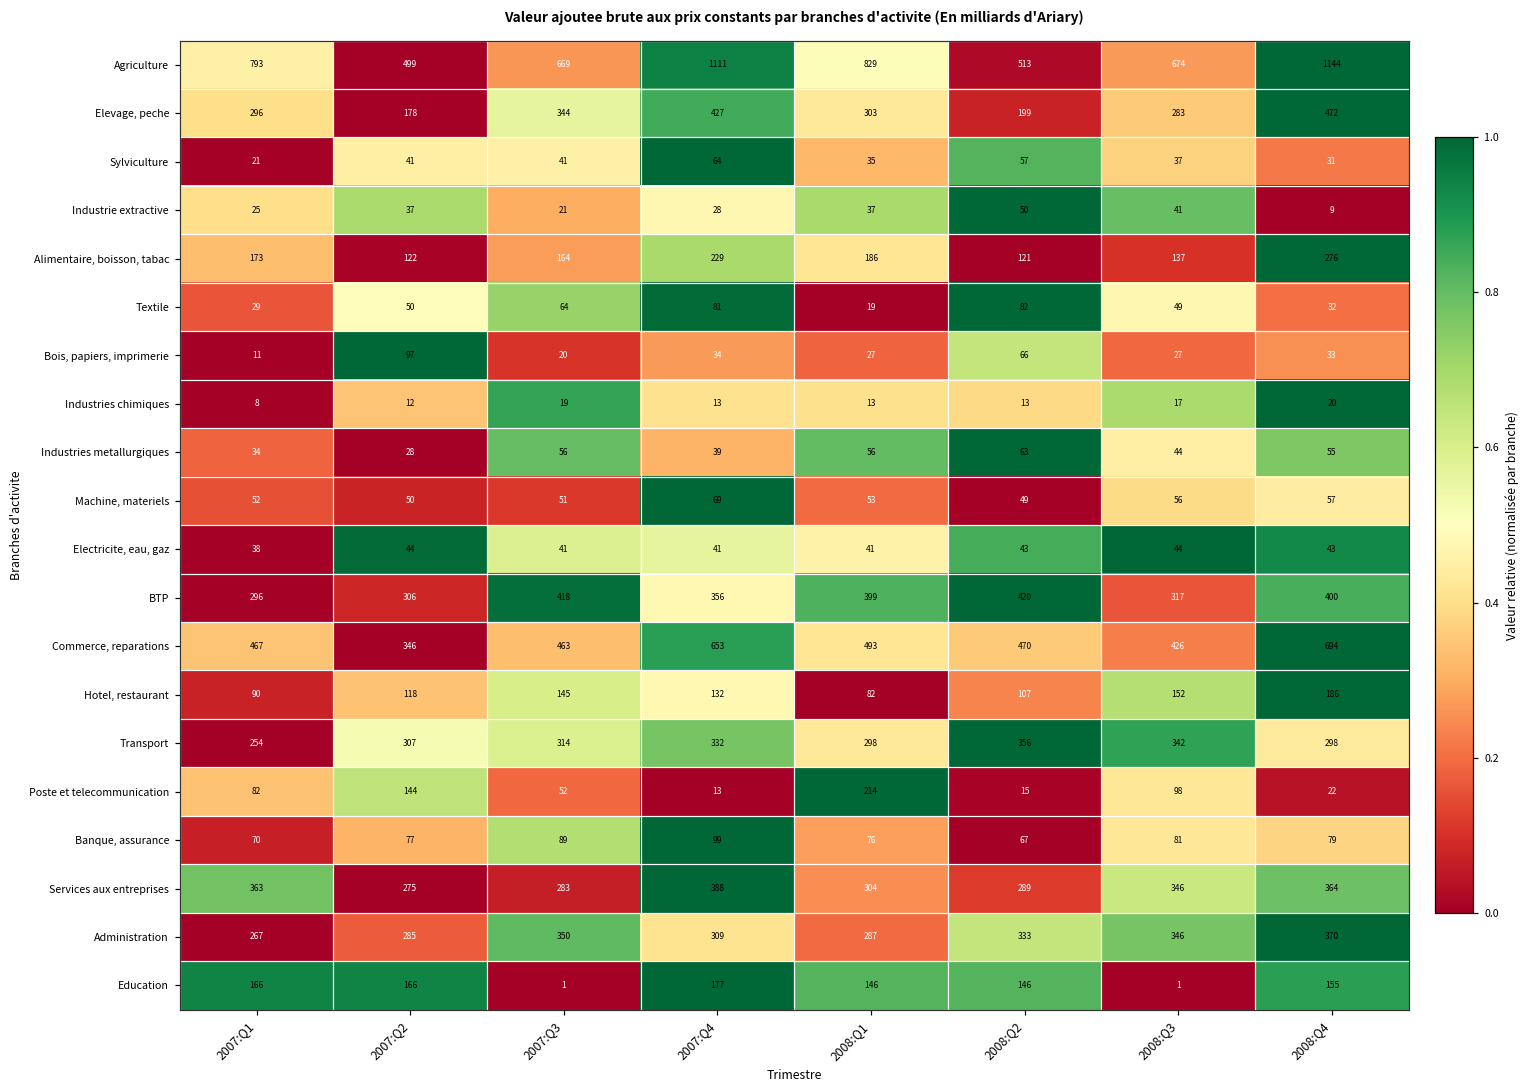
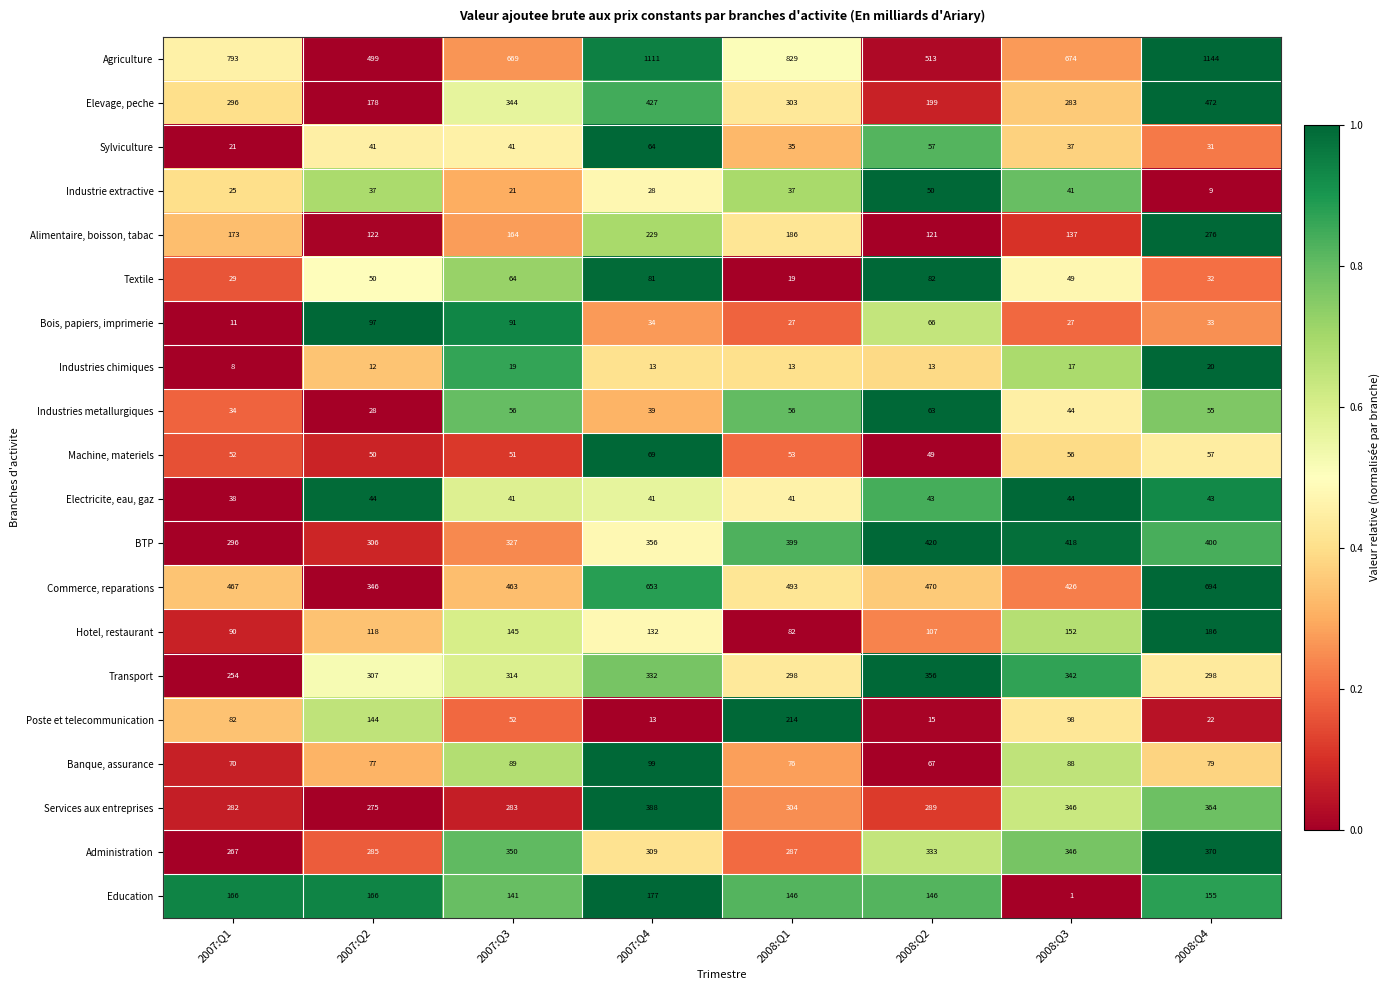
  {
    "Agriculture": {
      "2007:Q1": 793,
      "2007:Q2": 499,
      "2007:Q3": 669,
      "2007:Q4": 1111,
      "2008:Q1": 829,
      "2008:Q2": 513,
      "2008:Q3": 674,
      "2008:Q4": 1144
    },
    "Elevage, peche": {
      "2007:Q1": 296,
      "2007:Q2": 178,
      "2007:Q3": 344,
      "2007:Q4": 427,
      "2008:Q1": 303,
      "2008:Q2": 199,
      "2008:Q3": 283,
      "2008:Q4": 472
    },
    "Sylviculture": {
      "2007:Q1": 21,
      "2007:Q2": 41,
      "2007:Q3": 41,
      "2007:Q4": 64,
      "2008:Q1": 35,
      "2008:Q2": 57,
      "2008:Q3": 37,
      "2008:Q4": 31
    },
    "Industrie extractive": {
      "2007:Q1": 25,
      "2007:Q2": 37,
      "2007:Q3": 21,
      "2007:Q4": 28,
      "2008:Q1": 37,
      "2008:Q2": 50,
      "2008:Q3": 41,
      "2008:Q4": 9
    },
    "Alimentaire, boisson, tabac": {
      "2007:Q1": 173,
      "2007:Q2": 122,
      "2007:Q3": 164,
      "2007:Q4": 229,
      "2008:Q1": 186,
      "2008:Q2": 121,
      "2008:Q3": 137,
      "2008:Q4": 276
    },
    "Textile": {
      "2007:Q1": 29,
      "2007:Q2": 50,
      "2007:Q3": 64,
      "2007:Q4": 81,
      "2008:Q1": 19,
      "2008:Q2": 82,
      "2008:Q3": 49,
      "2008:Q4": 32
    },
    "Bois, papiers, imprimerie": {
      "2007:Q1": 11,
      "2007:Q2": 97,
-     "2007:Q3": 20,
+     "2007:Q3": 91,
      "2007:Q4": 34,
      "2008:Q1": 27,
      "2008:Q2": 66,
      "2008:Q3": 27,
      "2008:Q4": 33
    },
    "Industries chimiques": {
      "2007:Q1": 8,
      "2007:Q2": 12,
      "2007:Q3": 19,
      "2007:Q4": 13,
      "2008:Q1": 13,
      "2008:Q2": 13,
      "2008:Q3": 17,
      "2008:Q4": 20
    },
    "Industries metallurgiques": {
      "2007:Q1": 34,
      "2007:Q2": 28,
      "2007:Q3": 56,
      "2007:Q4": 39,
      "2008:Q1": 56,
      "2008:Q2": 63,
      "2008:Q3": 44,
      "2008:Q4": 55
    },
    "Machine, materiels": {
      "2007:Q1": 52,
      "2007:Q2": 50,
      "2007:Q3": 51,
      "2007:Q4": 69,
      "2008:Q1": 53,
      "2008:Q2": 49,
      "2008:Q3": 56,
      "2008:Q4": 57
    },
    "Electricite, eau, gaz": {
      "2007:Q1": 38,
      "2007:Q2": 44,
      "2007:Q3": 41,
      "2007:Q4": 41,
      "2008:Q1": 41,
      "2008:Q2": 43,
      "2008:Q3": 44,
      "2008:Q4": 43
    },
    "BTP": {
      "2007:Q1": 296,
      "2007:Q2": 306,
-     "2007:Q3": 418,
+     "2007:Q3": 327,
      "2007:Q4": 356,
      "2008:Q1": 399,
      "2008:Q2": 420,
-     "2008:Q3": 317,
+     "2008:Q3": 418,
      "2008:Q4": 400
    },
    "Commerce, reparations": {
      "2007:Q1": 467,
      "2007:Q2": 346,
      "2007:Q3": 463,
      "2007:Q4": 653,
      "2008:Q1": 493,
      "2008:Q2": 470,
      "2008:Q3": 426,
      "2008:Q4": 694
    },
    "Hotel, restaurant": {
      "2007:Q1": 90,
      "2007:Q2": 118,
      "2007:Q3": 145,
      "2007:Q4": 132,
      "2008:Q1": 82,
      "2008:Q2": 107,
      "2008:Q3": 152,
      "2008:Q4": 186
    },
    "Transport": {
      "2007:Q1": 254,
      "2007:Q2": 307,
      "2007:Q3": 314,
      "2007:Q4": 332,
      "2008:Q1": 298,
      "2008:Q2": 356,
      "2008:Q3": 342,
      "2008:Q4": 298
    },
    "Poste et telecommunication": {
      "2007:Q1": 82,
      "2007:Q2": 144,
      "2007:Q3": 52,
      "2007:Q4": 13,
      "2008:Q1": 214,
      "2008:Q2": 15,
      "2008:Q3": 98,
      "2008:Q4": 22
    },
    "Banque, assurance": {
      "2007:Q1": 70,
      "2007:Q2": 77,
      "2007:Q3": 89,
      "2007:Q4": 99,
      "2008:Q1": 76,
      "2008:Q2": 67,
-     "2008:Q3": 81,
+     "2008:Q3": 88,
      "2008:Q4": 79
    },
    "Services aux entreprises": {
-     "2007:Q1": 363,
+     "2007:Q1": 282,
      "2007:Q2": 275,
      "2007:Q3": 283,
      "2007:Q4": 388,
      "2008:Q1": 304,
      "2008:Q2": 289,
      "2008:Q3": 346,
      "2008:Q4": 364
    },
    "Administration": {
      "2007:Q1": 267,
      "2007:Q2": 285,
      "2007:Q3": 350,
      "2007:Q4": 309,
      "2008:Q1": 287,
      "2008:Q2": 333,
      "2008:Q3": 346,
      "2008:Q4": 370
    },
    "Education": {
      "2007:Q1": 166,
      "2007:Q2": 166,
-     "2007:Q3": 1,
+     "2007:Q3": 141,
      "2007:Q4": 177,
      "2008:Q1": 146,
      "2008:Q2": 146,
      "2008:Q3": 1,
      "2008:Q4": 155
    }
  }
